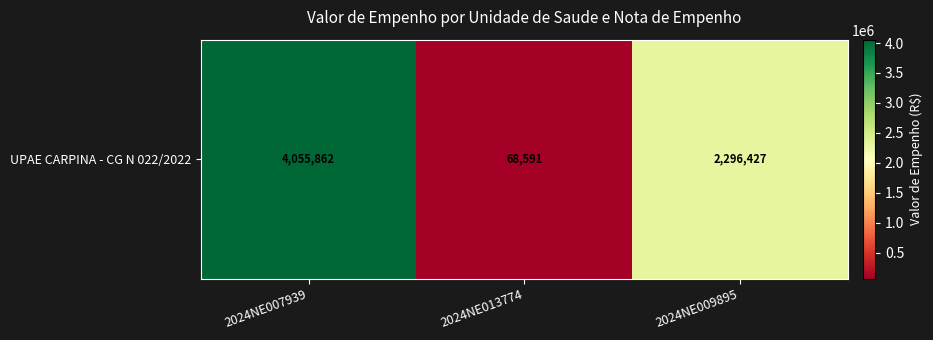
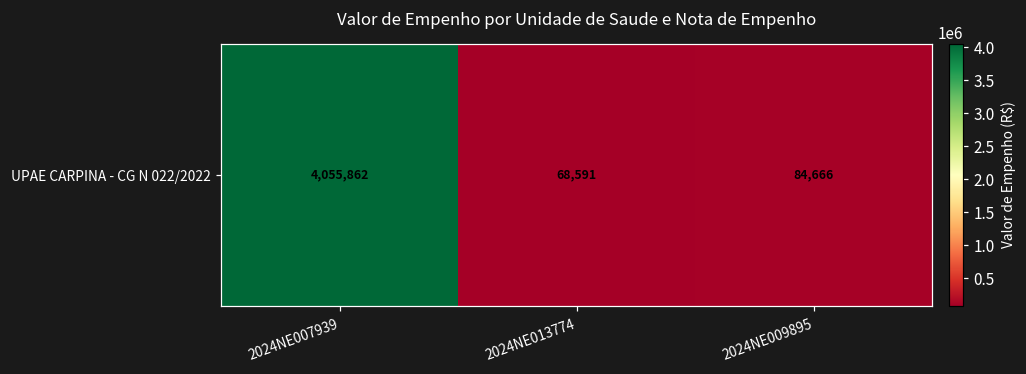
  {
    "UPAE CARPINA - CG N 022/2022": {
      "2024NE007939": "4,055,862",
      "2024NE013774": "68,591",
-     "2024NE009895": "2,296,427"
+     "2024NE009895": "84,666"
    }
  }
